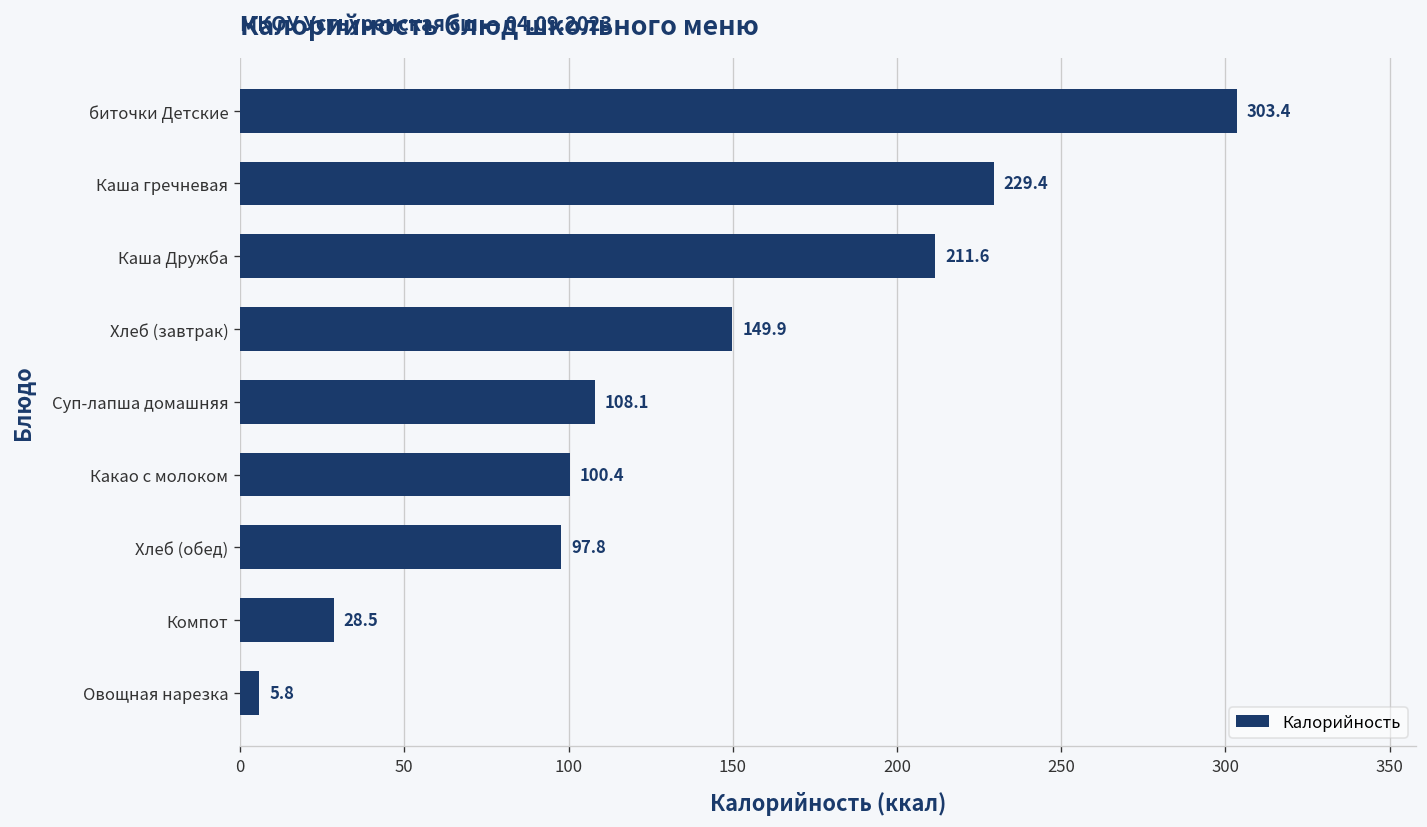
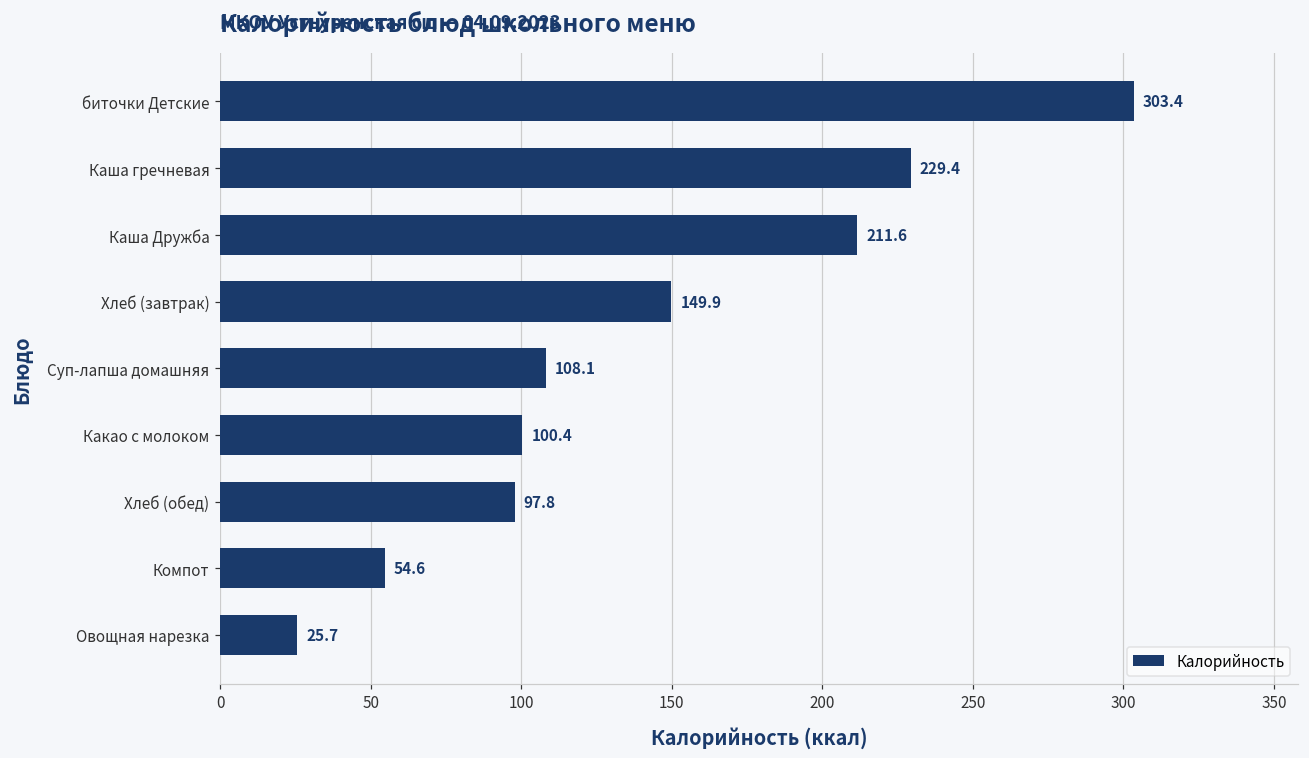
  {
    "биточки Детские": 303.4,
    "Каша гречневая": 229.4,
    "Каша Дружба": 211.6,
    "Хлеб (завтрак)": 149.9,
    "Суп-лапша домашняя": 108.1,
    "Какао с молоком": 100.4,
    "Хлеб (обед)": 97.8,
-   "Компот": 28.5,
-   "Овощная нарезка": 5.8
+   "Компот": 54.6,
+   "Овощная нарезка": 25.7
  }
